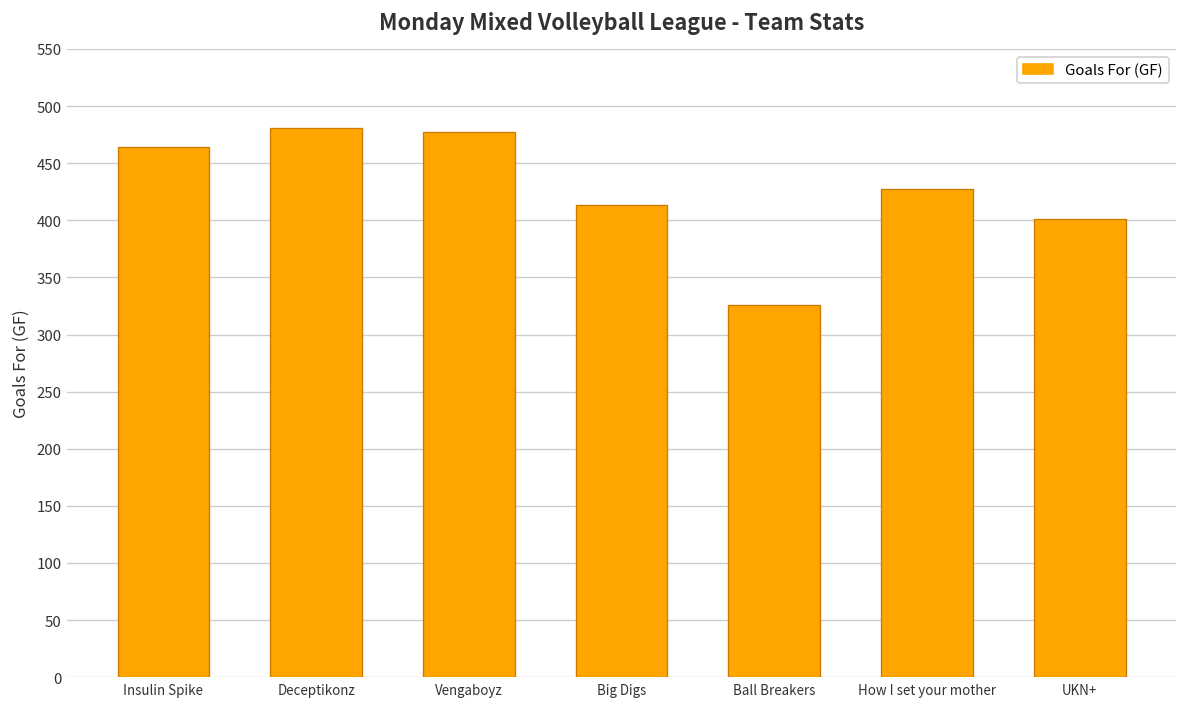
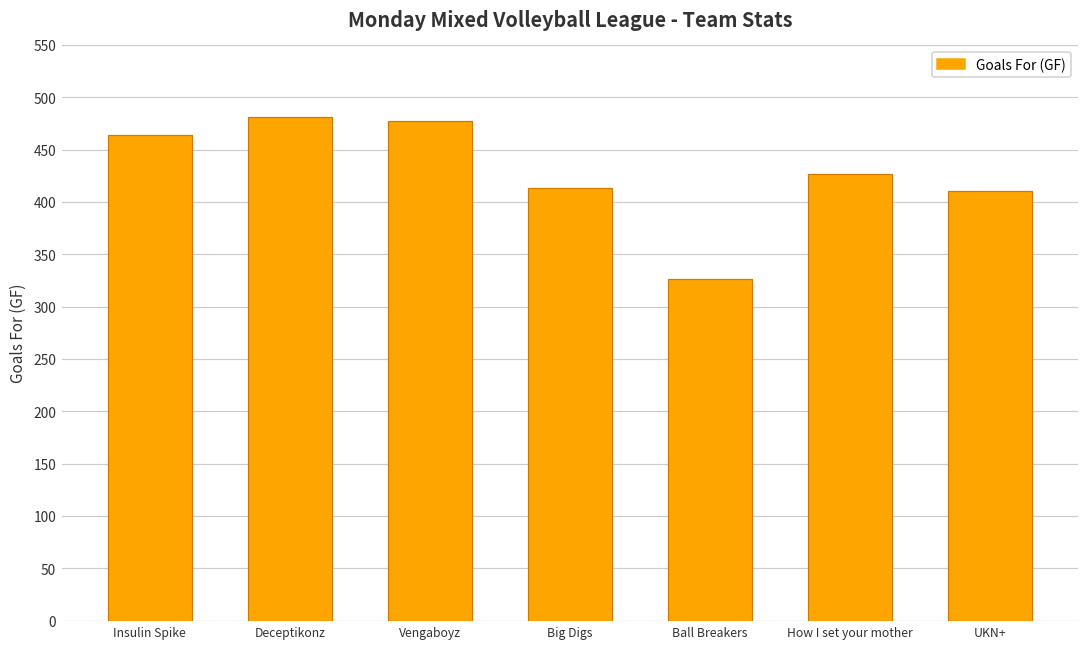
  {
    "Insulin Spike": 460,
    "Deceptikonz": 480,
    "Vengaboyz": 480,
    "Big Digs": 410,
    "Ball Breakers": 330,
    "How I set your mother": 430,
-   "UKN+": 400
+   "UKN+": 410
  }
